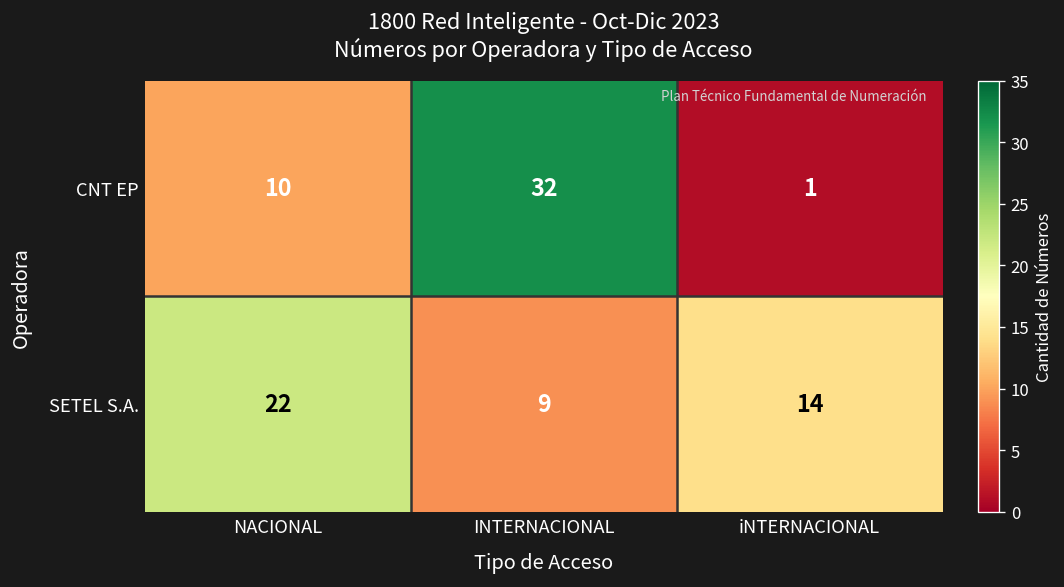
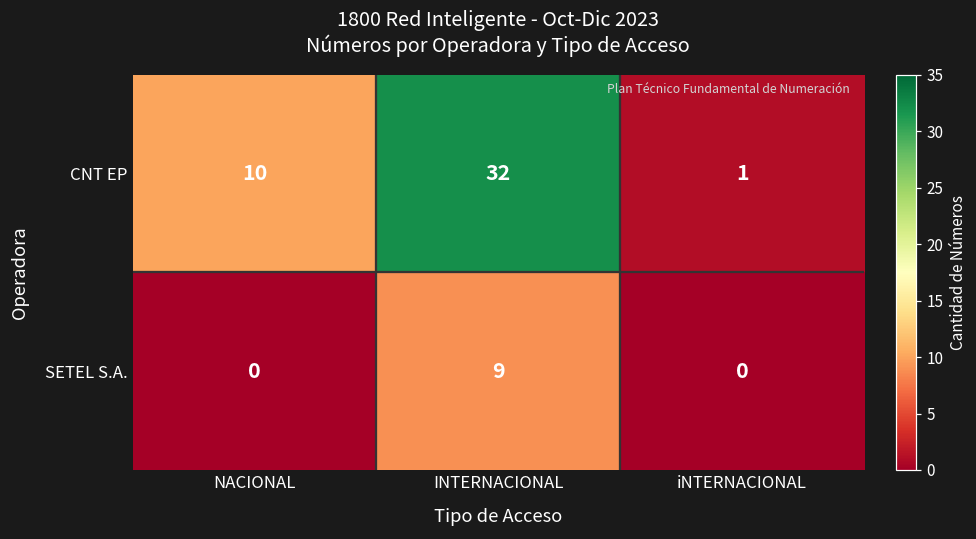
  {
    "CNT EP": {
      "NACIONAL": 10,
      "INTERNACIONAL": 32
    },
    "SETEL S.A.": {
-     "NACIONAL": 22,
+     "NACIONAL": 0,
      "INTERNACIONAL": 9,
-     "iNTERNACIONAL": 14
+     "iNTERNACIONAL": 0
    }
  }
